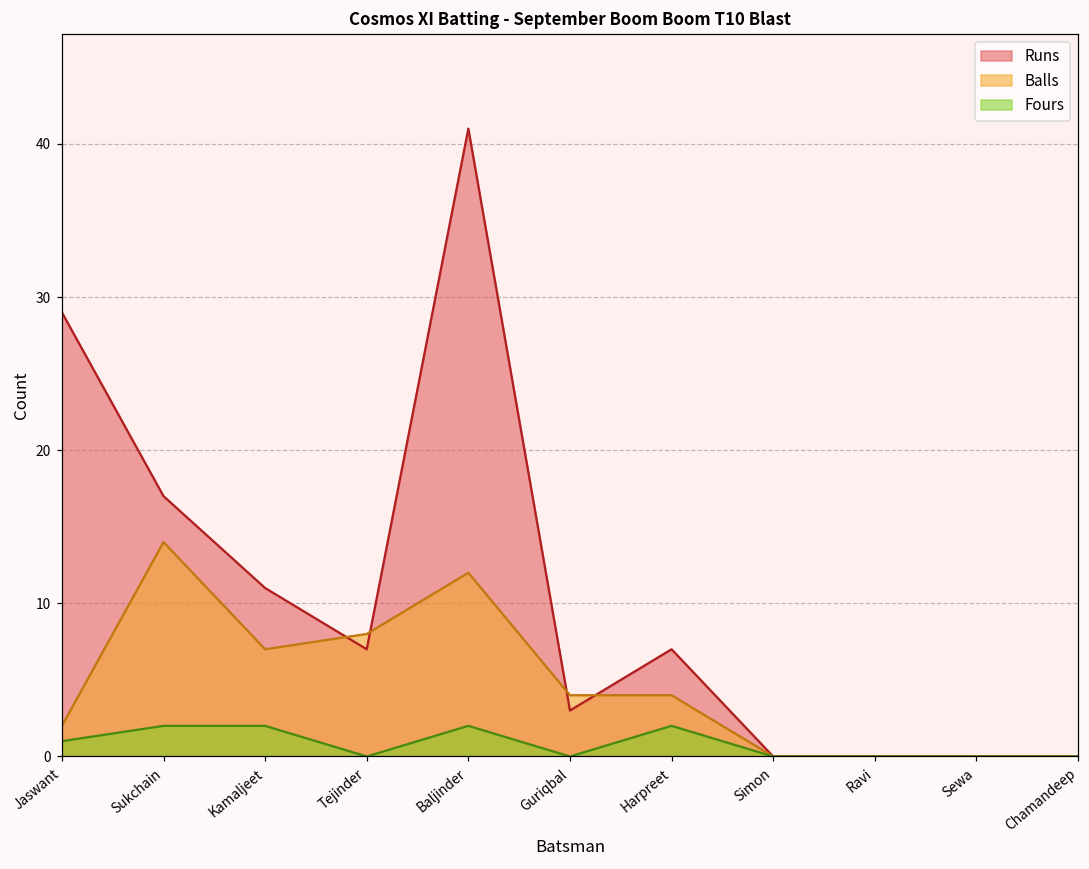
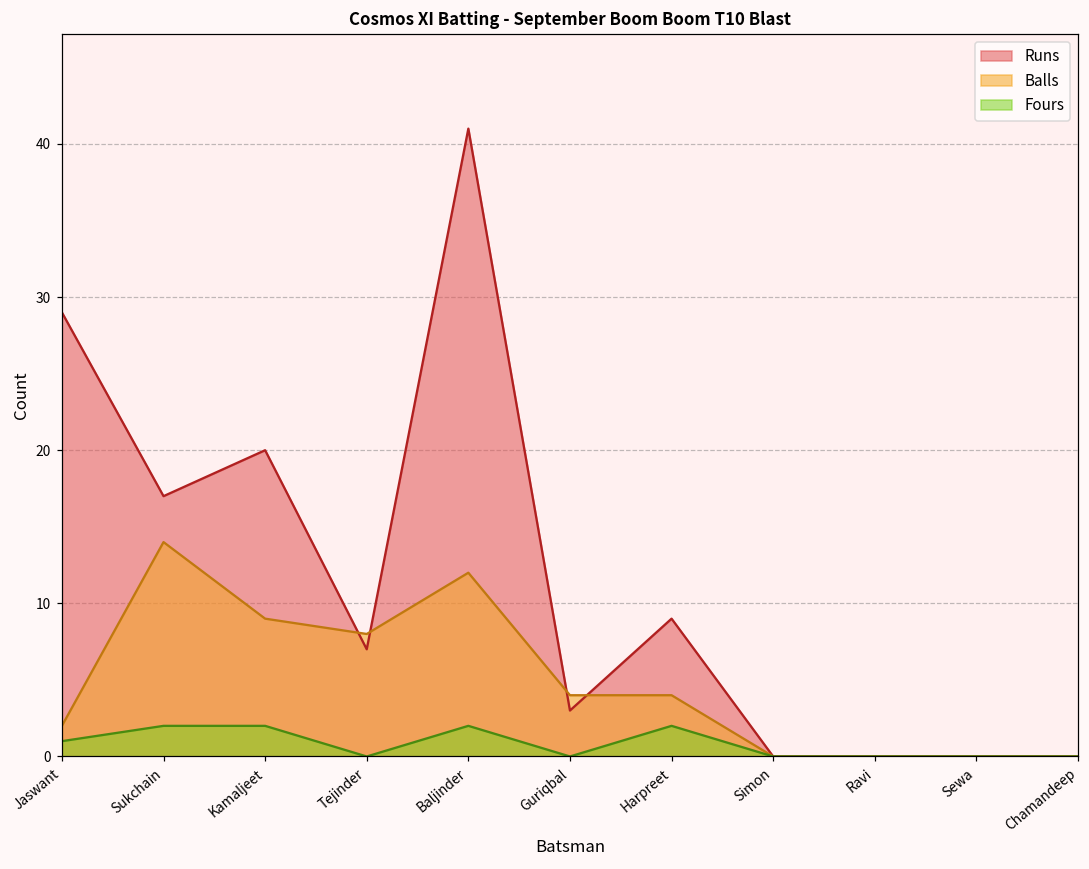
  {
    "Runs": {
      "Jaswant": 29,
      "Sukchain": 17,
-     "Kamaljeet": 11,
+     "Kamaljeet": 20,
      "Tejinder": 7,
      "Baljinder": 41,
      "Guriqbal": 3,
-     "Harpreet": 7
+     "Harpreet": 9
    },
    "Balls": {
      "Jaswant": 2,
      "Sukchain": 14,
-     "Kamaljeet": 7,
+     "Kamaljeet": 9,
      "Tejinder": 8,
      "Baljinder": 12,
      "Guriqbal": 4,
      "Harpreet": 4
    },
    "Fours": {
      "Jaswant": 1,
      "Sukchain": 2,
      "Kamaljeet": 2,
      "Tejinder": 0,
      "Baljinder": 2,
      "Guriqbal": 0,
      "Harpreet": 2
    }
  }
